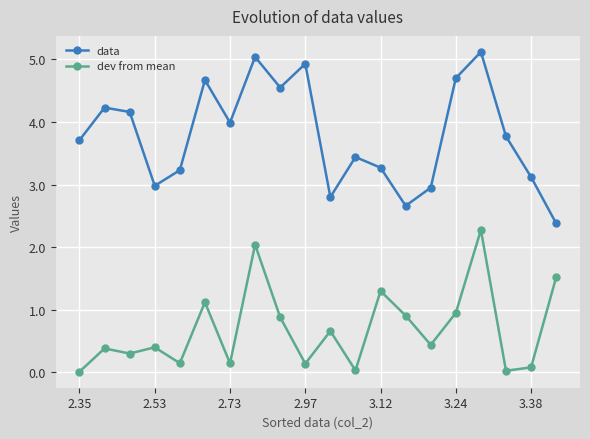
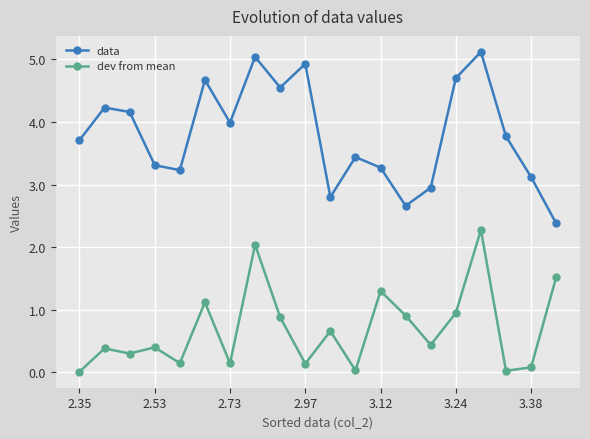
  {
    "data": {
      "2.35": 3.7,
-     "2.53": 3.0,
+     "2.53": 3.3,
      "2.73": 4.0,
      "2.97": 4.9,
      "3.12": 3.3,
      "3.24": 4.7,
      "3.38": 3.1
    },
    "dev from mean": {
      "2.35": 0.0,
      "2.53": 0.4,
      "2.73": 0.1,
      "2.97": 0.1,
      "3.12": 1.3,
      "3.24": 0.9,
      "3.38": 0.1
    }
  }
